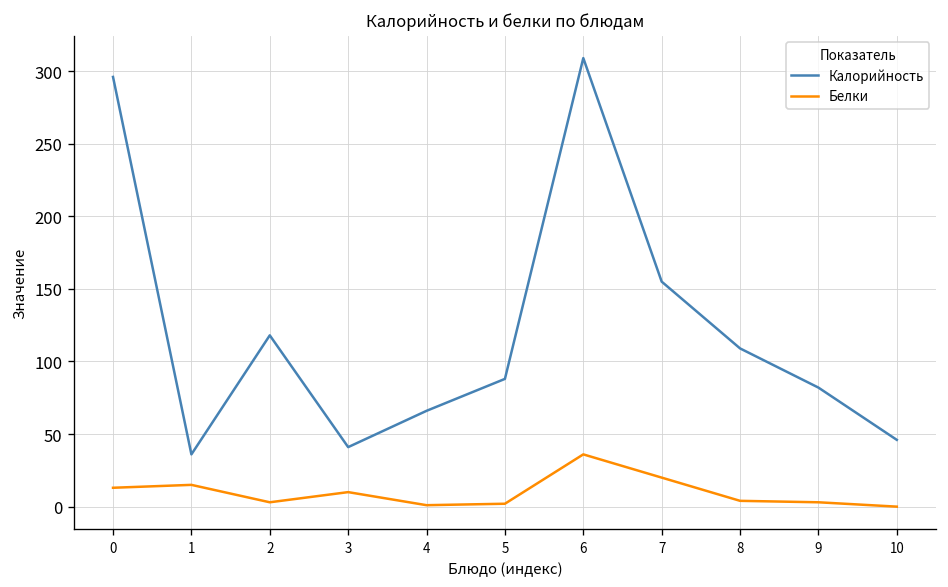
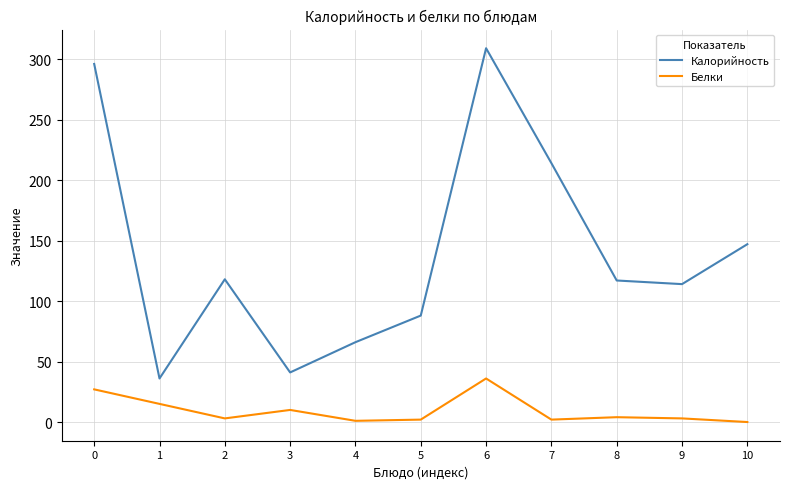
  {
    "Калорийность": {
      "0": 296,
      "1": 36,
      "2": 118,
      "3": 41,
      "4": 66,
      "5": 88,
      "6": 309,
-     "7": 155,
-     "8": 109,
-     "9": 82,
-     "10": 46
+     "7": 214,
+     "8": 117,
+     "9": 114,
+     "10": 147
    },
    "Белки": {
-     "0": 13,
+     "0": 27,
      "1": 15,
      "2": 3,
      "3": 10,
      "4": 1,
      "5": 2,
      "6": 36,
-     "7": 20,
+     "7": 2,
      "8": 4,
      "9": 3,
      "10": 0
    }
  }
